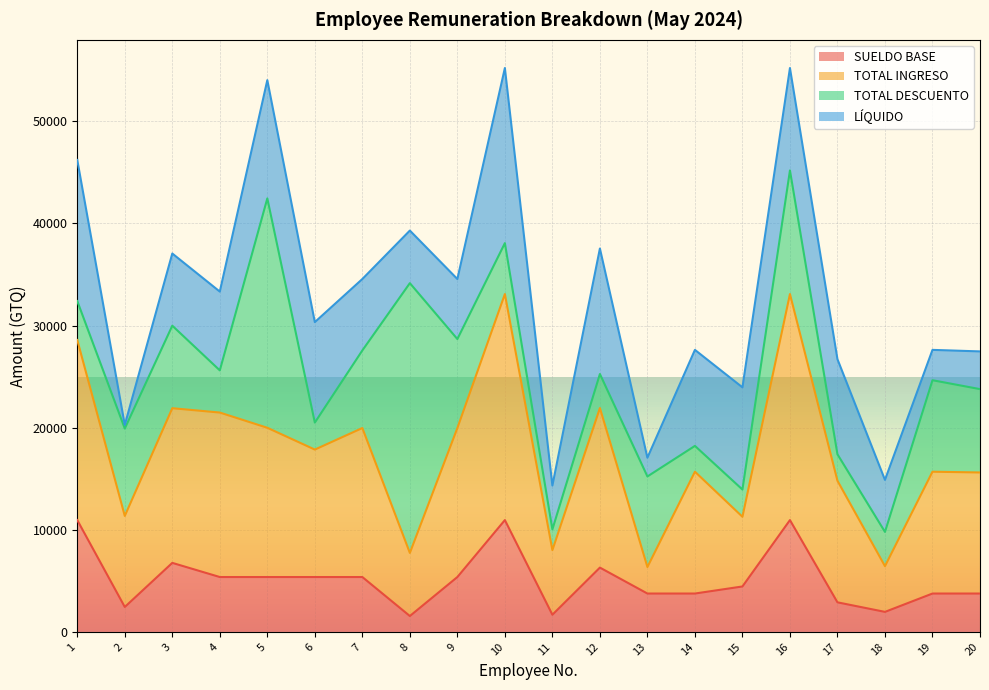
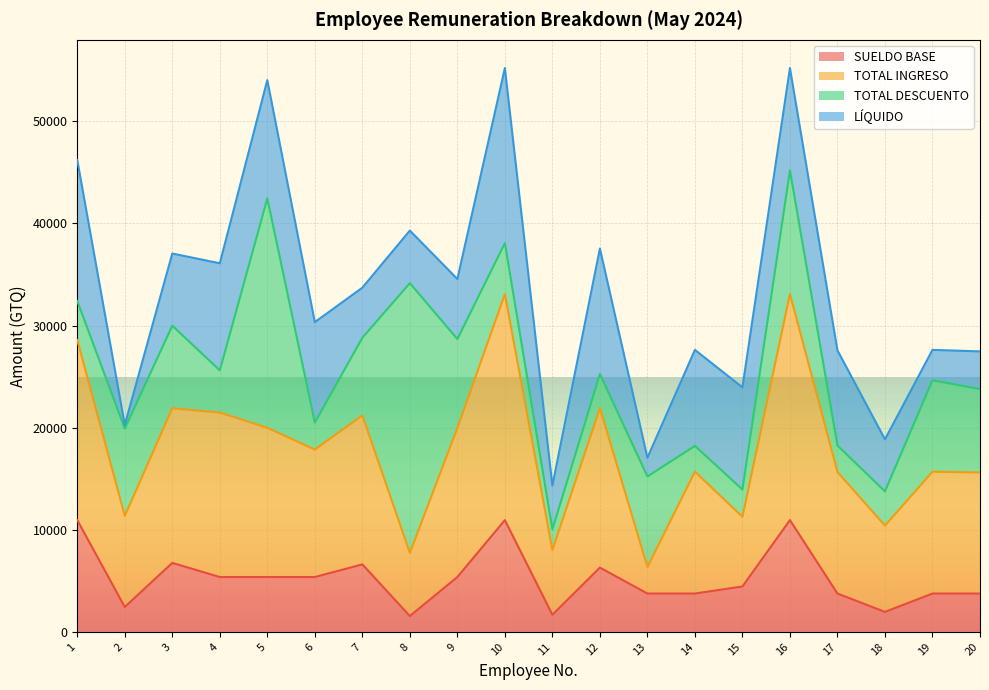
  {
    "SUELDO BASE": {
      "1": 10900,
      "2": 2400,
      "3": 6800,
      "4": 5400,
      "5": 5400,
      "6": 5400,
-     "7": 5400,
+     "7": 6600,
      "8": 1600,
      "9": 5400,
      "10": 10900,
      "11": 1700,
      "12": 6300,
      "13": 3800,
      "14": 3800,
      "15": 4400,
      "16": 10900,
-     "17": 2900,
+     "17": 3800,
      "18": 2000,
      "19": 3800,
      "20": 3800
    },
    "TOTAL INGRESO": {
      "1": 17600,
      "2": 8900,
      "3": 15100,
      "4": 16100,
      "5": 14600,
      "6": 12500,
      "7": 14600,
      "8": 6200,
      "9": 14600,
      "10": 22100,
      "11": 6300,
      "12": 15600,
      "13": 2600,
      "14": 11900,
      "15": 6800,
      "16": 22100,
      "17": 11900,
-     "18": 4500,
+     "18": 8400,
      "19": 11900,
      "20": 11900
    },
    "TOTAL DESCUENTO": {
      "1": 3800,
      "2": 8600,
      "3": 8100,
      "4": 4100,
      "5": 22500,
      "6": 2600,
      "7": 7600,
      "8": 26400,
      "9": 8700,
      "10": 5000,
      "11": 2000,
      "12": 3300,
      "13": 8900,
      "14": 2500,
      "15": 2700,
      "16": 12100,
      "17": 2600,
      "18": 3400,
      "19": 9000,
      "20": 8200
    },
    "LÍQUIDO": {
      "1": 13800,
      "2": 400,
      "3": 7100,
-     "4": 7700,
+     "4": 10500,
      "5": 11600,
      "6": 9800,
-     "7": 7000,
+     "7": 4900,
      "8": 5100,
      "9": 5900,
      "10": 17100,
      "11": 4300,
      "12": 12300,
      "13": 1800,
      "14": 9400,
      "15": 10000,
      "16": 10000,
      "17": 9300,
      "18": 5100,
      "19": 3000,
      "20": 3700
    }
  }
